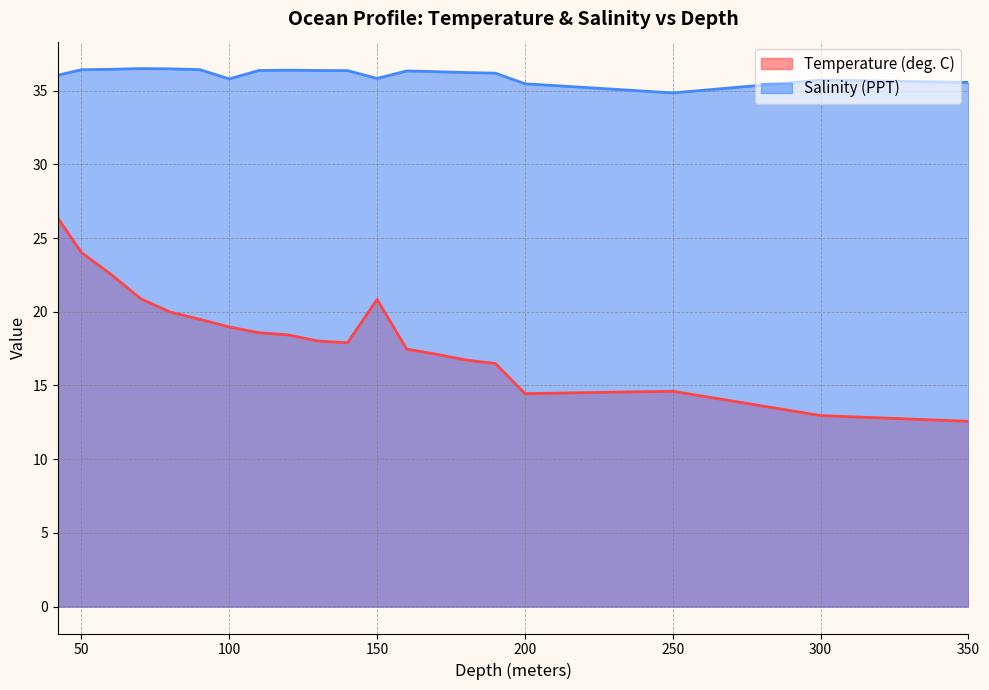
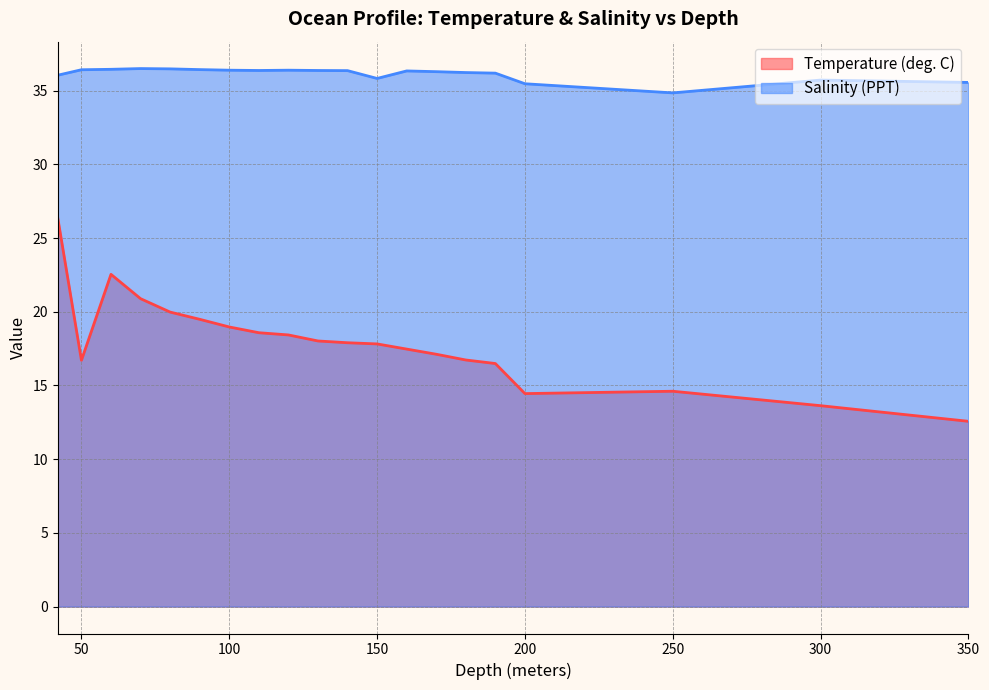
  {
    "Temperature (deg. C)": {
-     "50": 24.0,
+     "50": 16.7,
      "100": 19.0,
-     "150": 20.8,
+     "150": 17.8,
      "200": 14.5,
      "250": 14.6,
-     "300": 13.0,
+     "300": 13.6,
      "350": 12.6
    },
    "Salinity (PPT)": {
      "50": 36.4,
-     "100": 35.8,
+     "100": 36.4,
      "150": 35.8,
      "200": 35.5,
      "250": 34.9,
      "350": 35.6
    }
  }
